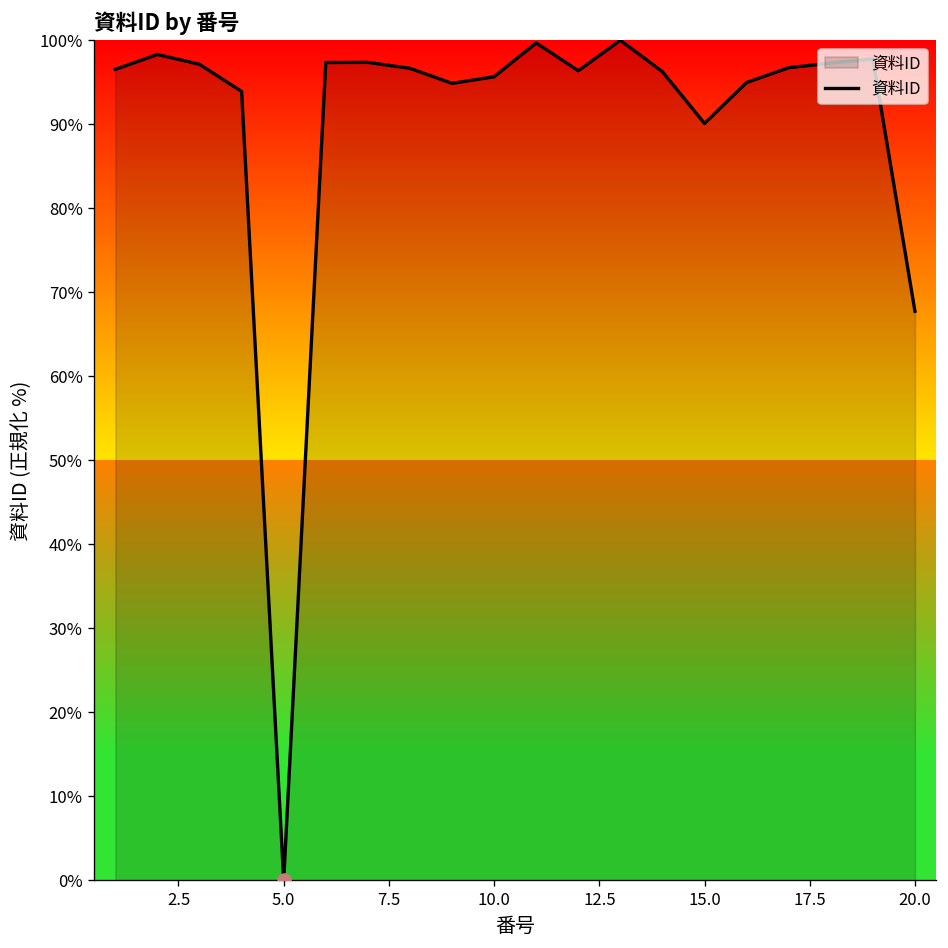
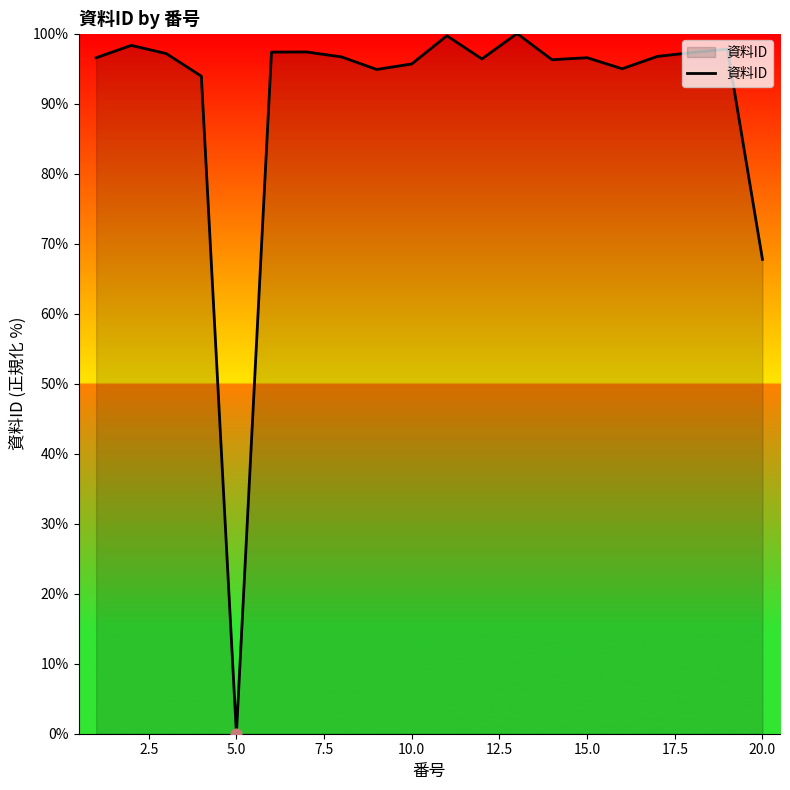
  {
    "資料ID": {
      "10.0": "96%",
-     "15.0": "90%",
+     "15.0": "97%",
      "20.0": "68%"
    }
  }
